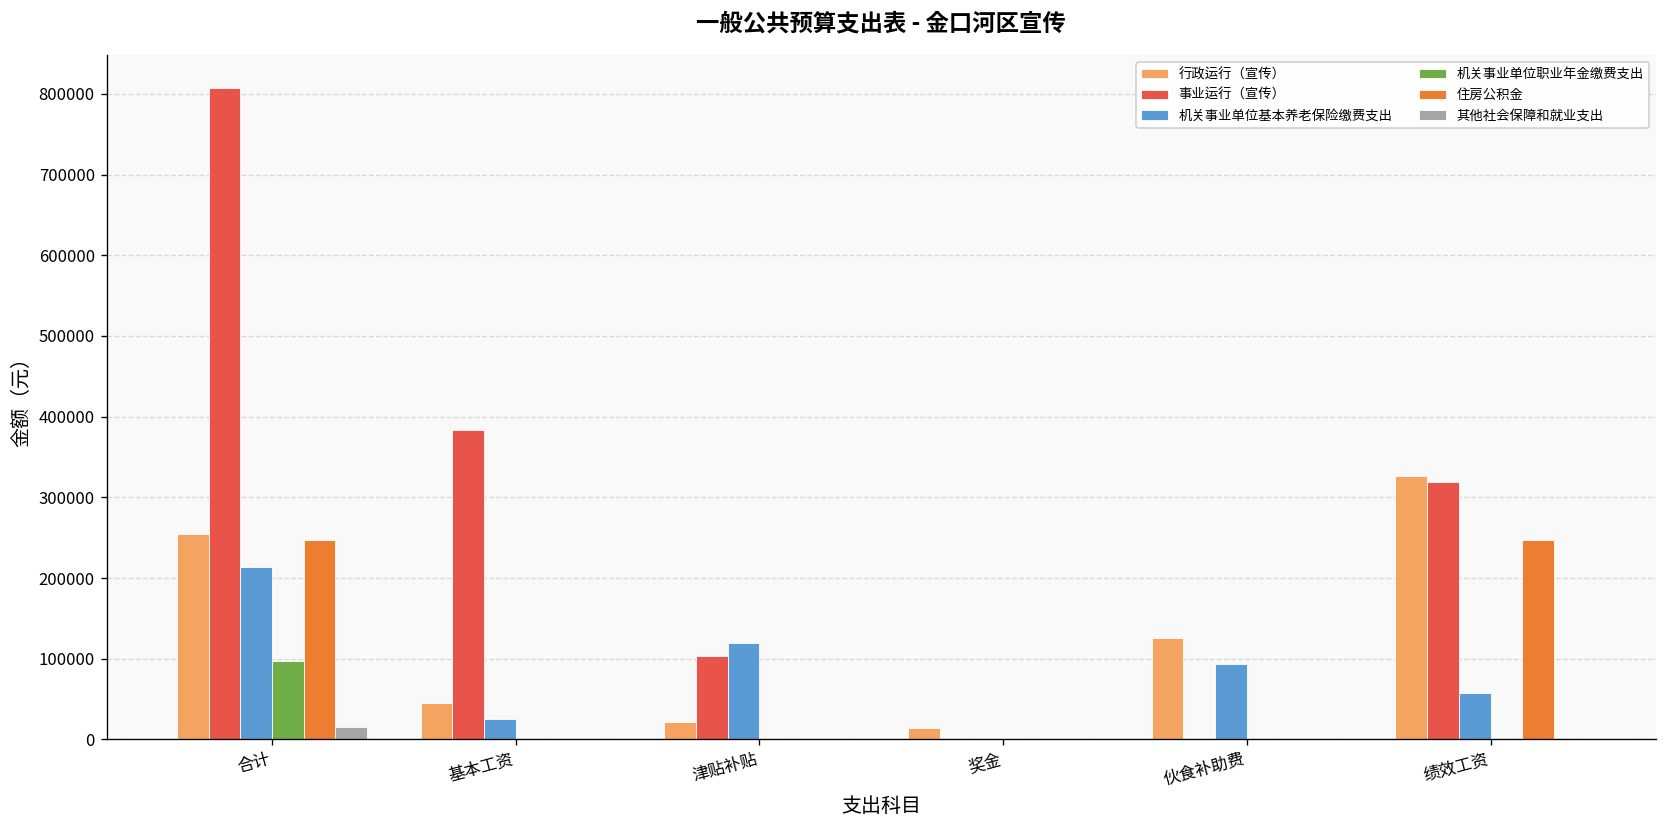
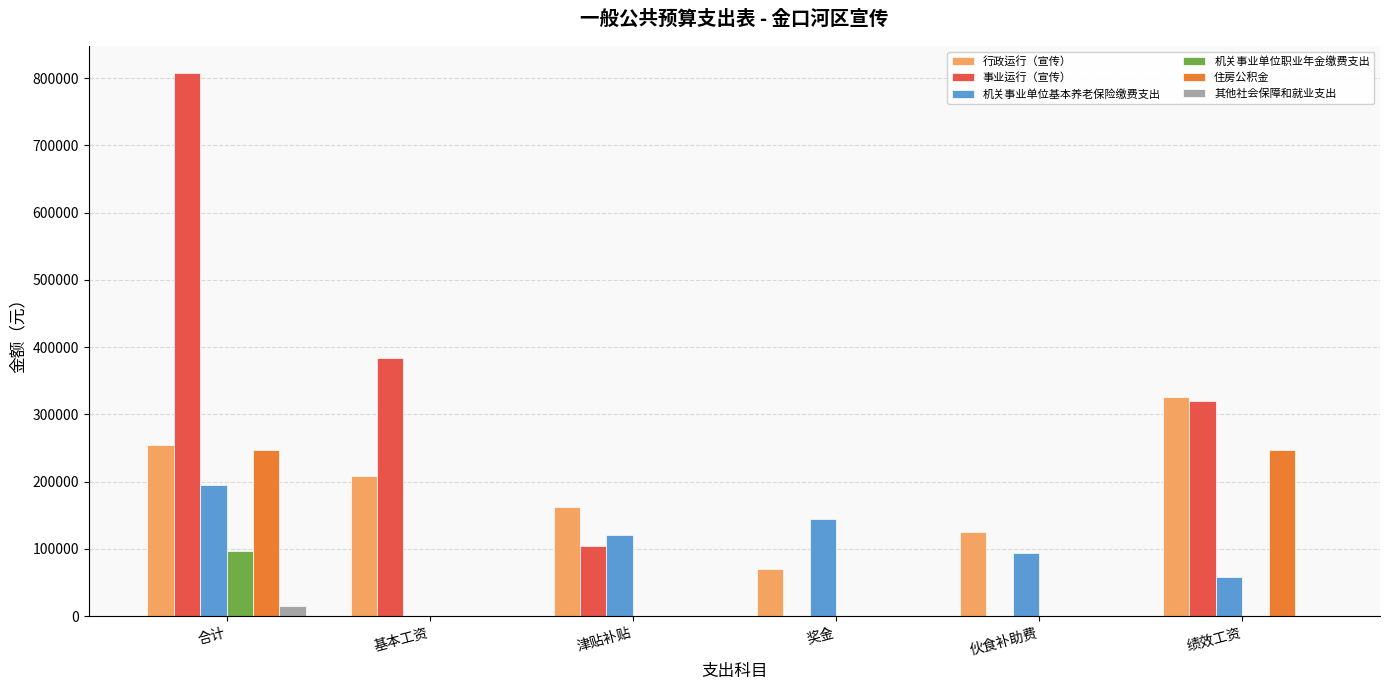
  {
    "行政运行（宣传）": {
      "合计": 250000,
-     "基本工资": 40000,
-     "津贴补贴": 20000,
-     "奖金": 10000,
+     "基本工资": 210000,
+     "津贴补贴": 160000,
+     "奖金": 70000,
      "伙食补助费": 130000,
      "绩效工资": 330000
    },
    "机关事业单位基本养老保险缴费支出": {
-     "合计": 210000,
-     "基本工资": 30000,
+     "合计": 200000,
+     "基本工资": 0,
      "津贴补贴": 120000,
-     "奖金": 0,
+     "奖金": 140000,
      "伙食补助费": 90000,
      "绩效工资": 60000
    },
    "机关事业单位职业年金缴费支出": {
      "合计": 100000,
      "基本工资": 0,
      "津贴补贴": 0,
      "奖金": 0,
      "伙食补助费": 0,
      "绩效工资": 0
    },
    "其他社会保障和就业支出": {
      "合计": 20000,
      "基本工资": 0,
      "津贴补贴": 0,
      "奖金": 0,
      "伙食补助费": 0,
      "绩效工资": 0
    }
  }
